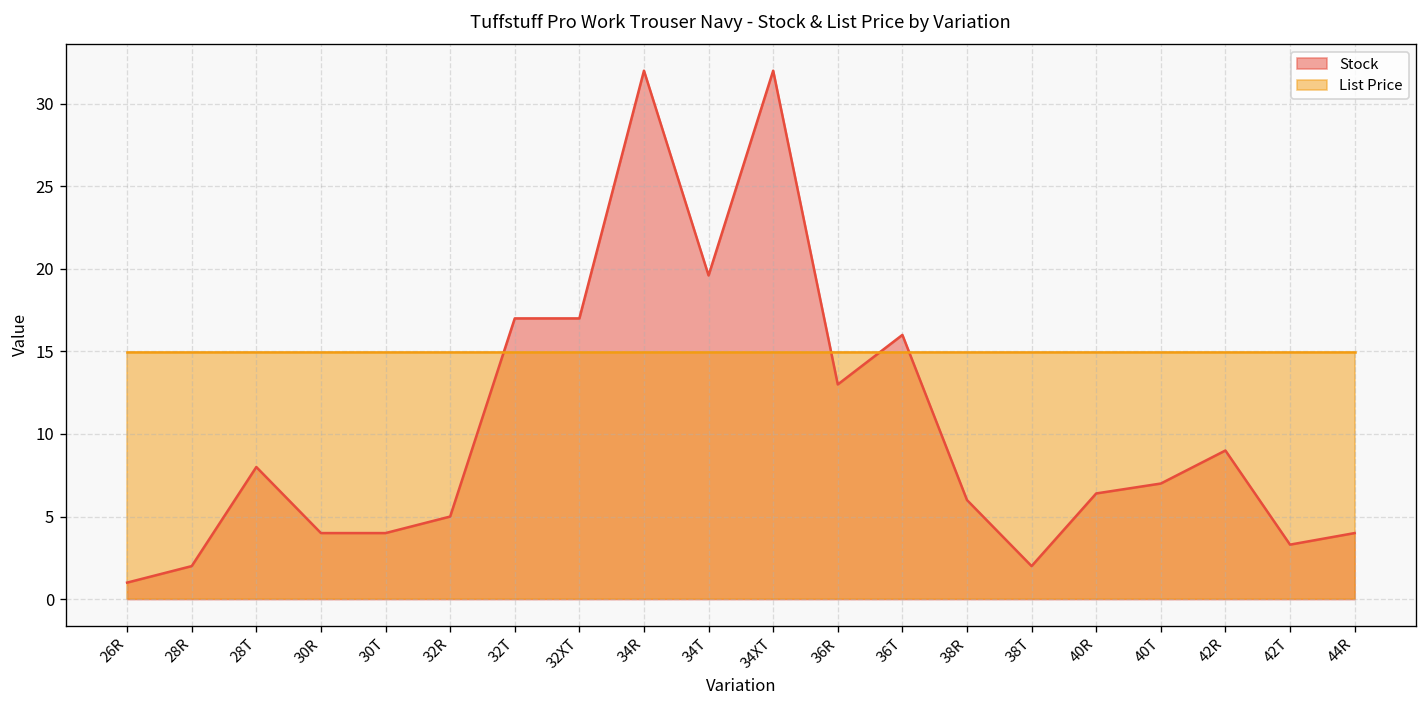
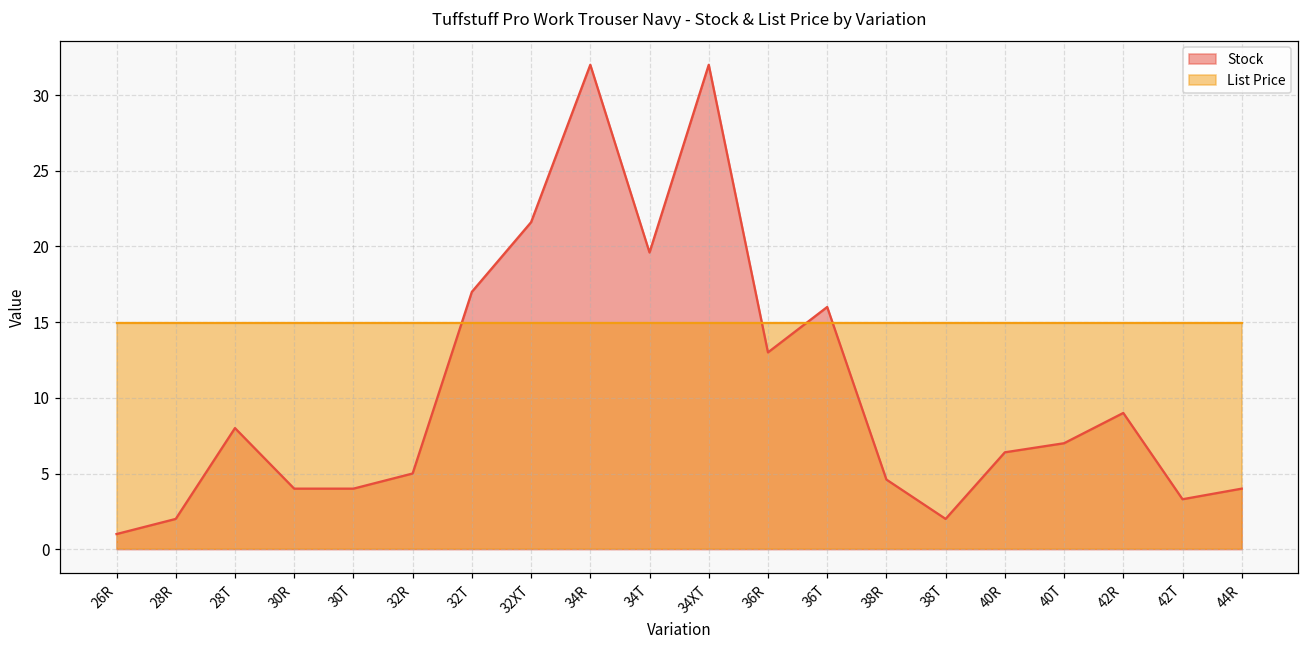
  {
    "Stock": {
      "26R": 1.0,
      "28R": 2.0,
      "28T": 8.0,
      "30R": 4.0,
      "30T": 4.0,
      "32R": 5.0,
      "32T": 17.0,
-     "32XT": 17.0,
+     "32XT": 21.6,
      "34R": 32.0,
      "34T": 19.6,
      "34XT": 32.0,
      "36R": 13.0,
      "36T": 16.0,
-     "38R": 6.0,
+     "38R": 4.6,
      "38T": 2.0,
      "40R": 6.4,
      "40T": 7.0,
      "42R": 9.0,
      "42T": 3.3,
      "44R": 4.0
    },
    "List Price": {
      "26R": 15.0,
      "28R": 15.0,
      "28T": 15.0,
      "30R": 15.0,
      "30T": 15.0,
      "32R": 15.0,
      "32T": 15.0,
      "32XT": 15.0,
      "34R": 15.0,
      "34T": 15.0,
      "34XT": 15.0,
      "36R": 15.0,
      "36T": 15.0,
      "38R": 15.0,
      "38T": 15.0,
      "40R": 15.0,
      "40T": 15.0,
      "42R": 15.0,
      "42T": 15.0,
      "44R": 15.0
    }
  }
